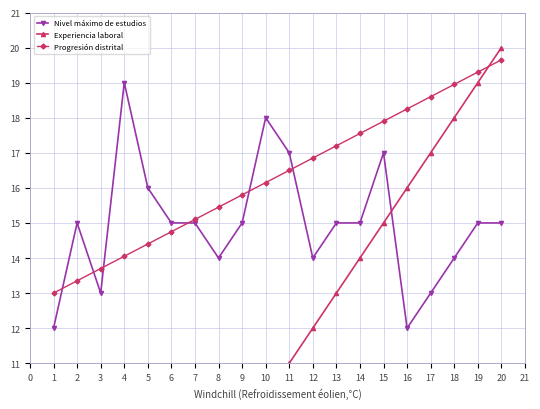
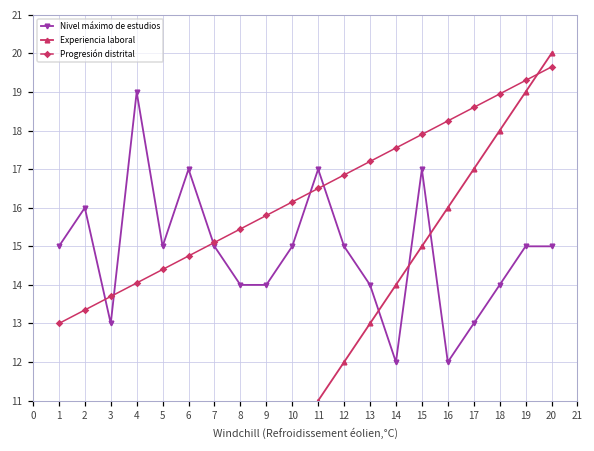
  {
    "Nivel máximo de estudios": {
-     "1": 12,
-     "2": 15,
+     "1": 15,
+     "2": 16,
      "3": 13,
      "4": 19,
-     "5": 16,
-     "6": 15,
+     "5": 15,
+     "6": 17,
      "7": 15,
      "8": 14,
-     "9": 15,
-     "10": 18,
+     "9": 14,
+     "10": 15,
      "11": 17,
-     "12": 14,
-     "13": 15,
-     "14": 15,
+     "12": 15,
+     "13": 14,
+     "14": 12,
      "15": 17,
      "16": 12,
      "17": 13,
      "18": 14,
      "19": 15,
      "20": 15
    }
  }
